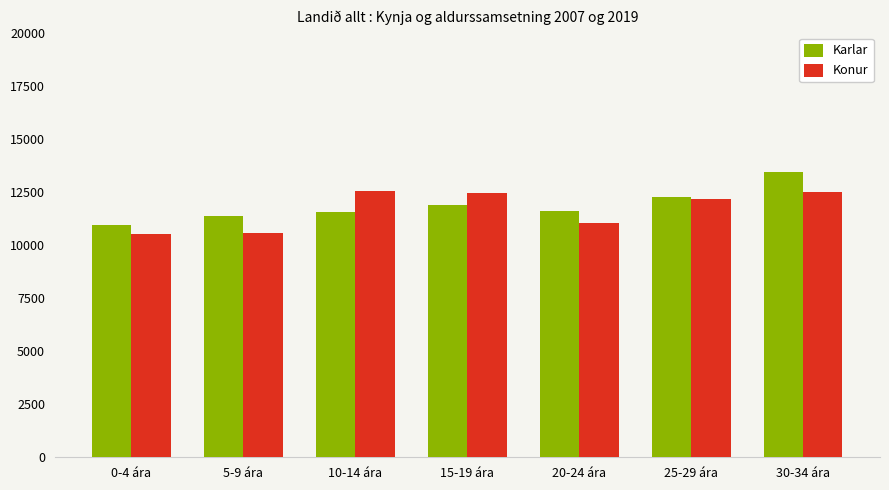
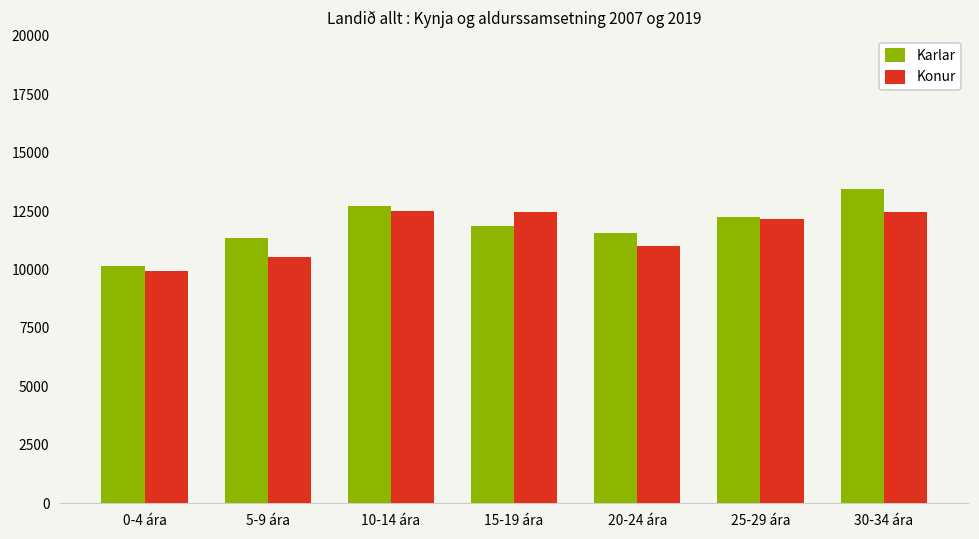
  {
    "Karlar": {
-     "0-4 ára": 10900,
+     "0-4 ára": 10100,
      "5-9 ára": 11400,
-     "10-14 ára": 11500,
+     "10-14 ára": 12700,
      "15-19 ára": 11900,
      "20-24 ára": 11600,
      "25-29 ára": 12300,
      "30-34 ára": 13400
    },
    "Konur": {
-     "0-4 ára": 10500,
+     "0-4 ára": 9900,
      "5-9 ára": 10500,
      "10-14 ára": 12500,
      "15-19 ára": 12500,
      "20-24 ára": 11000,
      "25-29 ára": 12200,
      "30-34 ára": 12500
    }
  }
